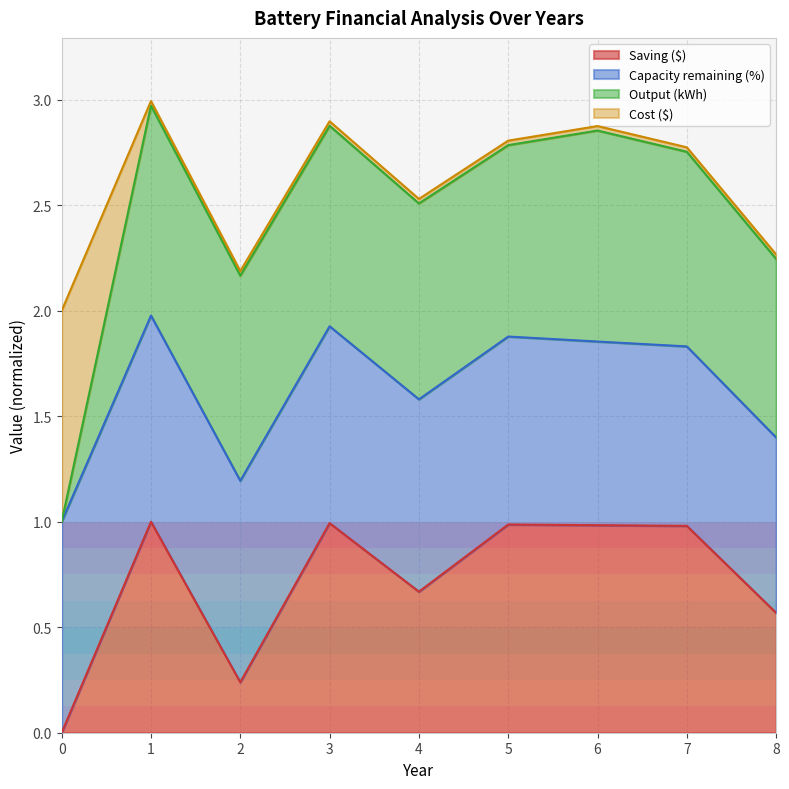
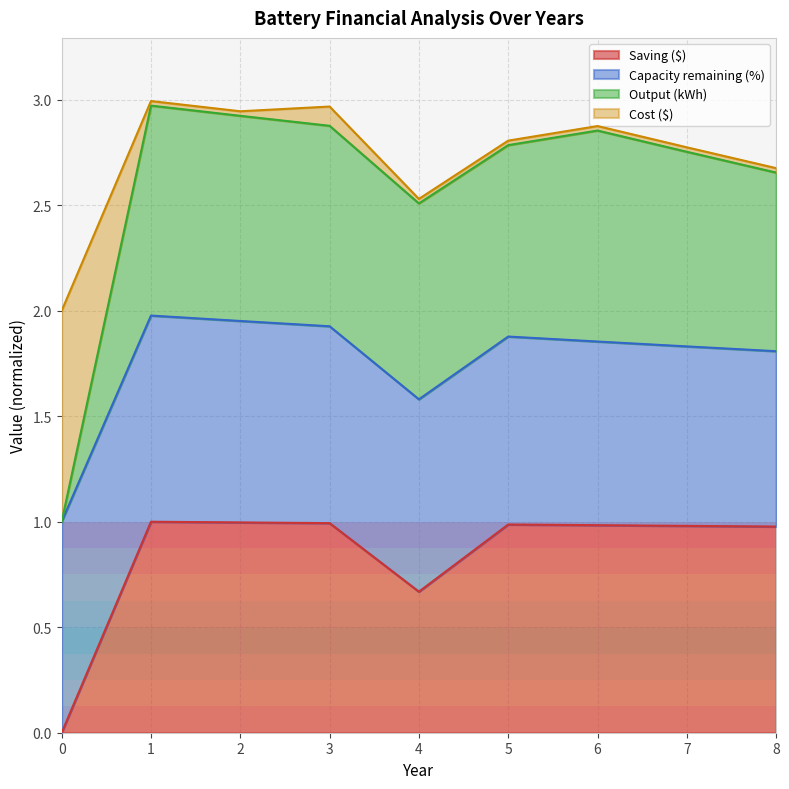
  {
    "Saving ($)": {
      "0": 0.00,
      "1": 1.00,
-     "2": 0.24,
+     "2": 1.00,
      "3": 0.99,
      "4": 0.67,
      "5": 0.99,
      "6": 0.98,
      "7": 0.98,
-     "8": 0.57
+     "8": 0.98
    },
    "Capacity remaining (%)": {
      "1": 0.98,
      "2": 0.95,
      "3": 0.93,
      "4": 0.91,
      "5": 0.89,
      "6": 0.87,
      "7": 0.85,
      "8": 0.83
    },
    "Output (kWh)": {
      "1": 1.00,
      "2": 0.97,
      "3": 0.95,
      "4": 0.93,
      "5": 0.91,
      "6": 1.00,
      "7": 0.92,
      "8": 0.85
    },
    "Cost ($)": {
      "0": 1.00,
      "1": 0.02,
      "2": 0.02,
-     "3": 0.02,
+     "3": 0.09,
      "4": 0.02,
      "5": 0.02,
      "6": 0.02,
      "7": 0.02,
      "8": 0.02
    }
  }
